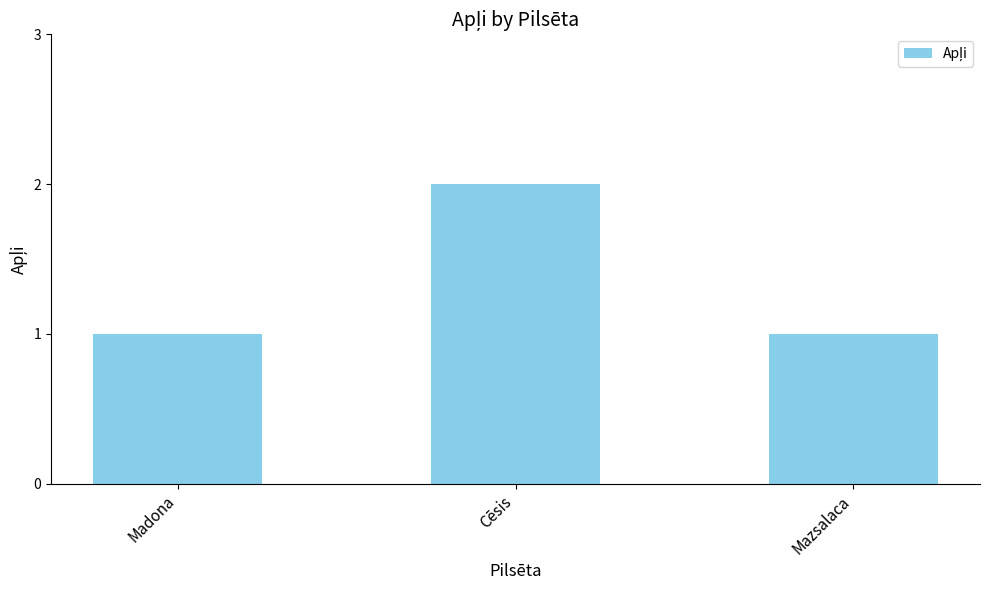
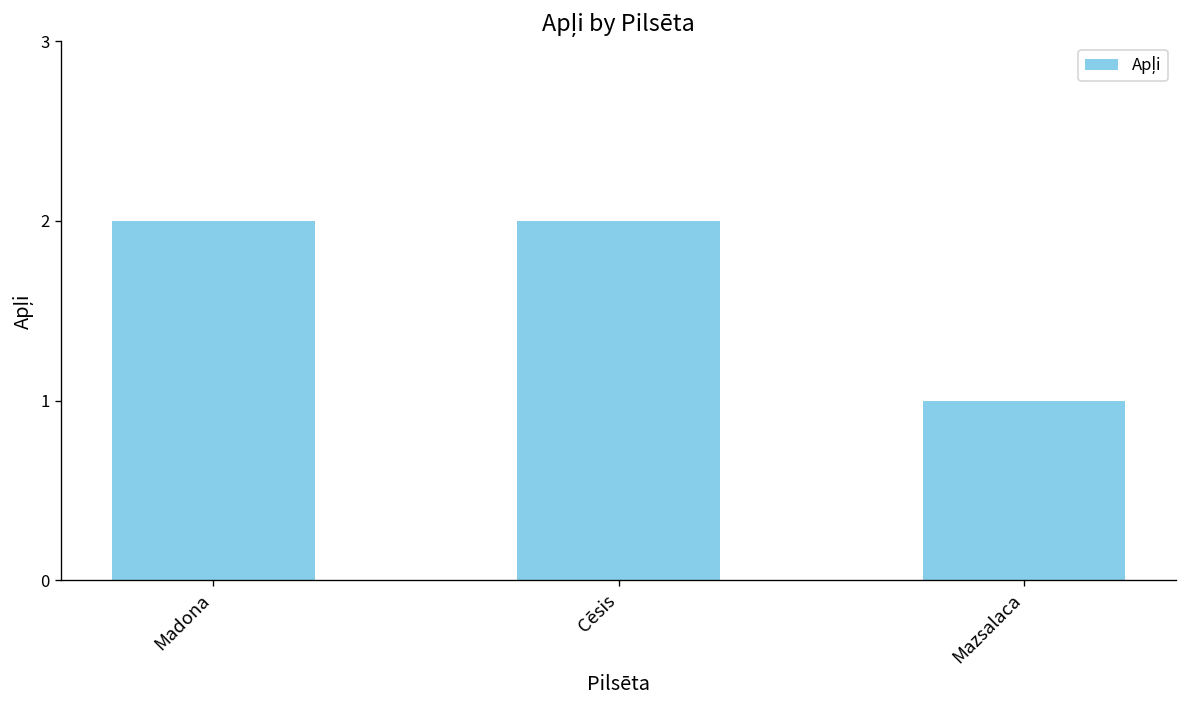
  {
-   "Madona": 1,
+   "Madona": 2,
    "Cēsis": 2,
    "Mazsalaca": 1
  }
